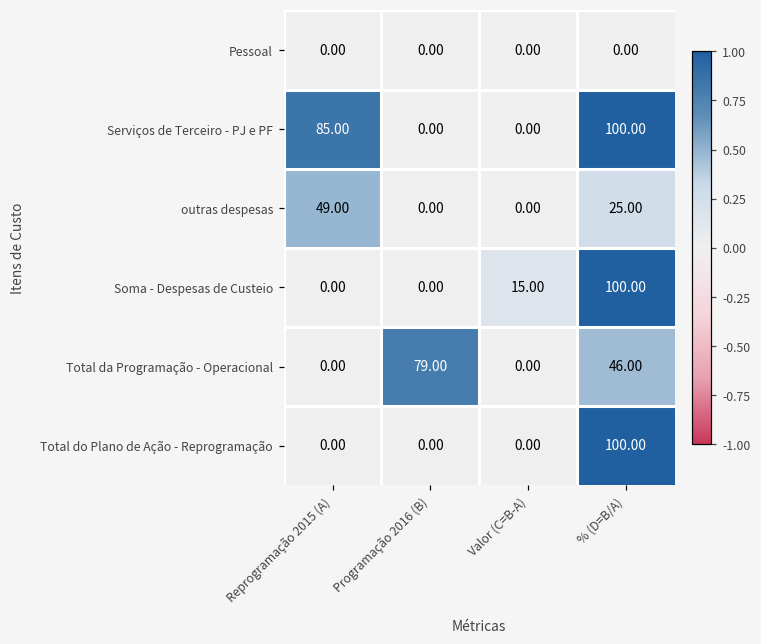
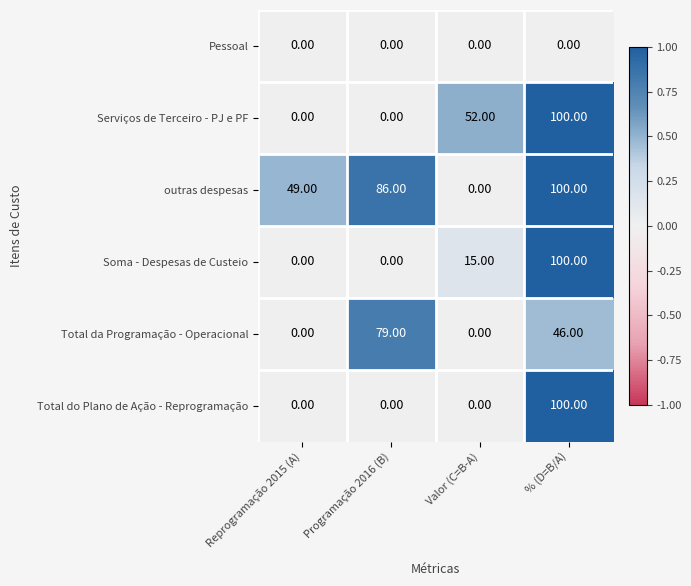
  {
    "Pessoal": {
      "Reprogramação 2015 (A)": 0.00,
      "Programação 2016 (B)": 0.00,
      "Valor (C=B-A)": 0.00,
      "% (D=B/A)": 0.00
    },
    "Serviços de Terceiro - PJ e PF": {
-     "Reprogramação 2015 (A)": 85.00,
+     "Reprogramação 2015 (A)": 0.00,
      "Programação 2016 (B)": 0.00,
-     "Valor (C=B-A)": 0.00,
+     "Valor (C=B-A)": 52.00,
      "% (D=B/A)": 100.00
    },
    "outras despesas": {
      "Reprogramação 2015 (A)": 49.00,
-     "Programação 2016 (B)": 0.00,
+     "Programação 2016 (B)": 86.00,
      "Valor (C=B-A)": 0.00,
-     "% (D=B/A)": 25.00
+     "% (D=B/A)": 100.00
    },
    "Soma - Despesas de Custeio": {
      "Reprogramação 2015 (A)": 0.00,
      "Programação 2016 (B)": 0.00,
      "Valor (C=B-A)": 15.00,
      "% (D=B/A)": 100.00
    },
    "Total da Programação - Operacional": {
      "Reprogramação 2015 (A)": 0.00,
      "Programação 2016 (B)": 79.00,
      "Valor (C=B-A)": 0.00,
      "% (D=B/A)": 46.00
    },
    "Total do Plano de Ação - Reprogramação": {
      "Reprogramação 2015 (A)": 0.00,
      "Programação 2016 (B)": 0.00,
      "Valor (C=B-A)": 0.00,
      "% (D=B/A)": 100.00
    }
  }
